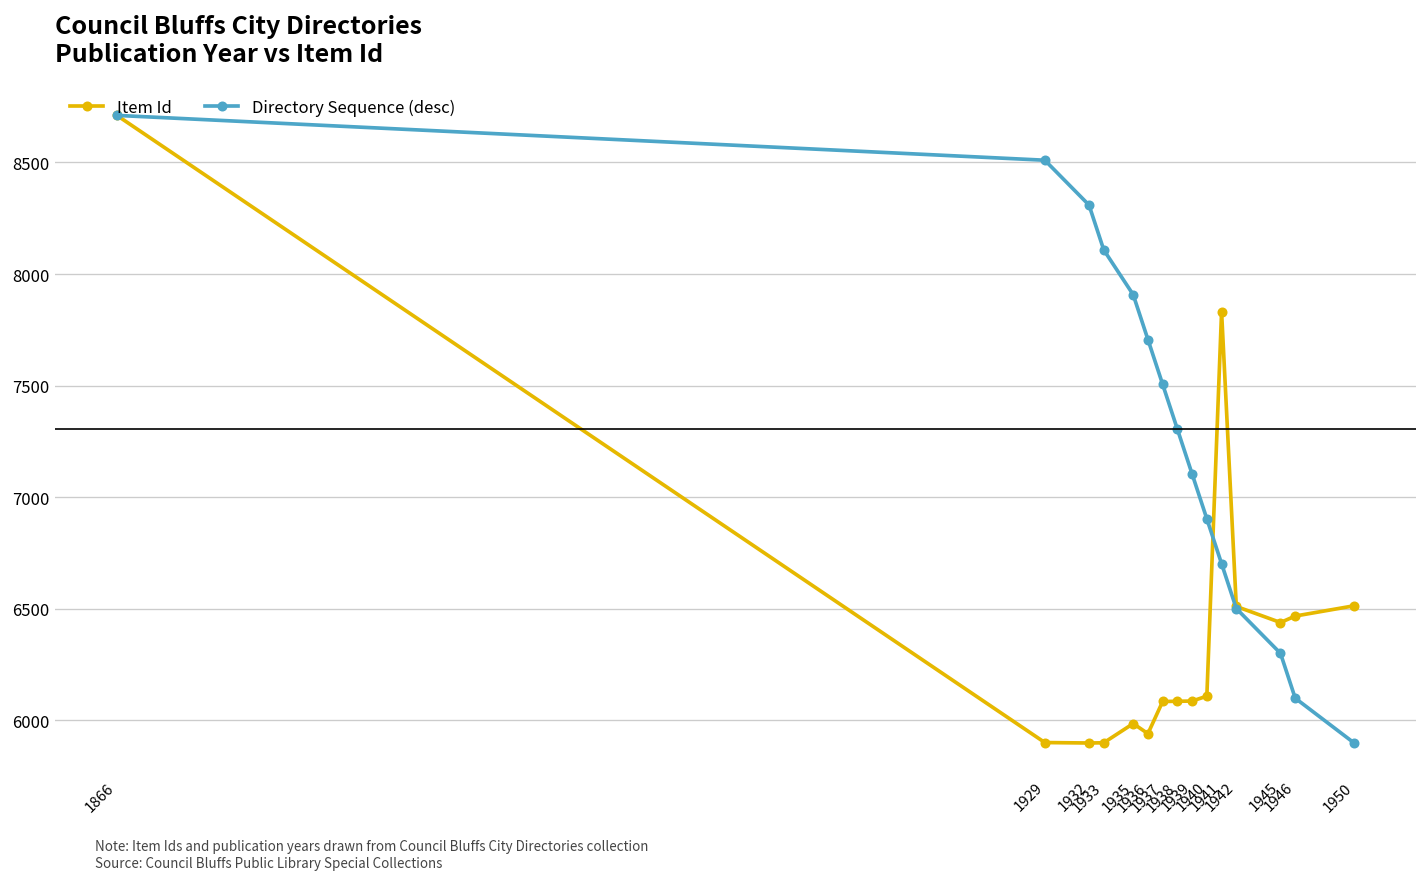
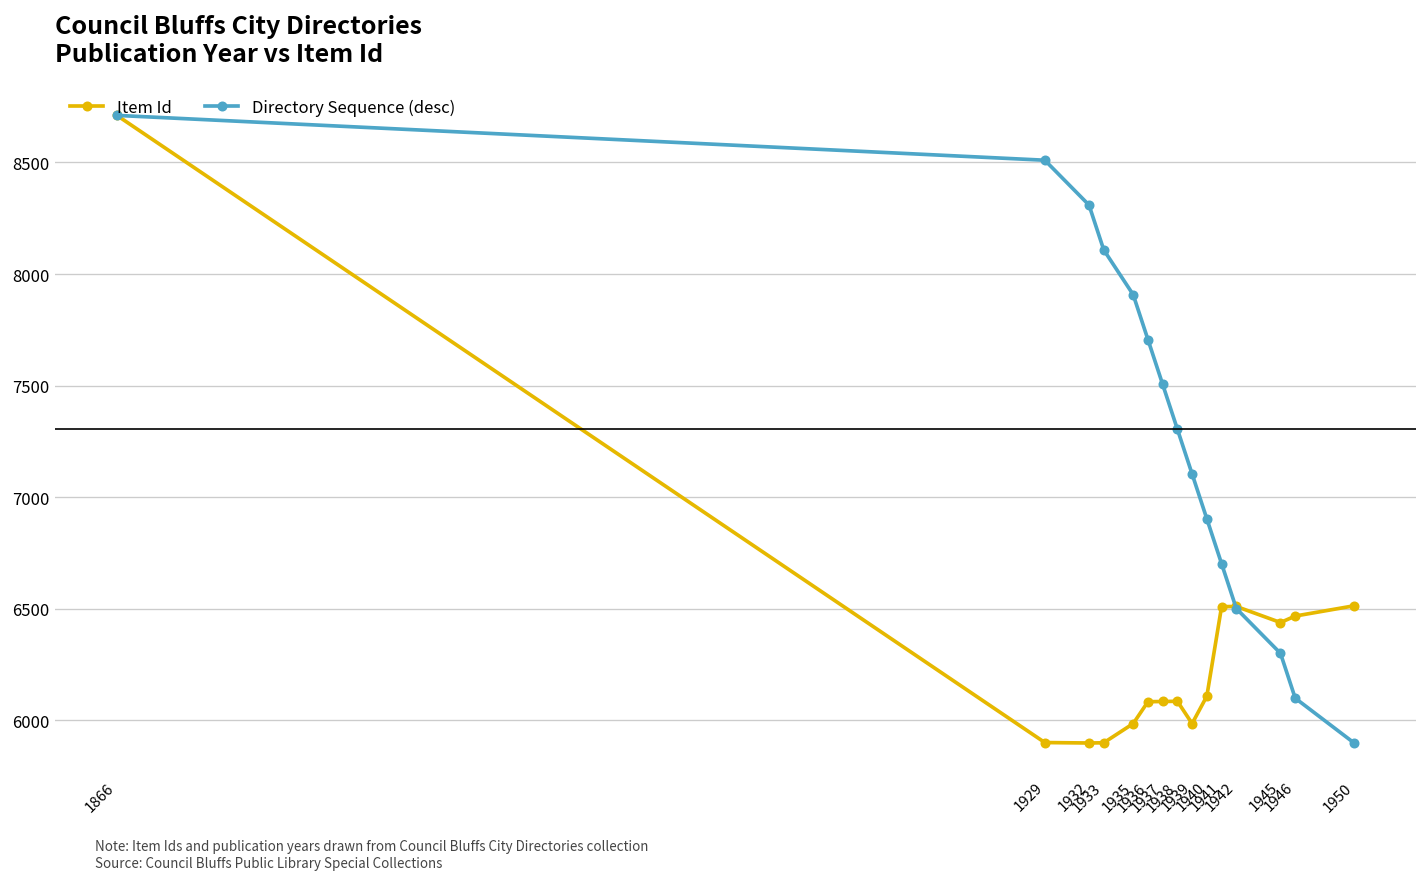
  {
    "Item Id": {
      "1929": 5900,
      "1932": 5900,
      "1933": 5900,
      "1935": 5990,
-     "1936": 5940,
+     "1936": 6080,
      "1937": 6080,
      "1938": 6090,
-     "1939": 6090,
+     "1939": 5990,
      "1940": 6110,
-     "1941": 7830,
+     "1941": 6510,
      "1945": 6440,
      "1946": 6470,
      "1950": 6510
    },
    "Directory Sequence (desc)": {
      "1929": 8510,
      "1932": 8310,
      "1933": 8110,
      "1935": 7910,
      "1936": 7710,
      "1937": 7510,
      "1938": 7300,
      "1939": 7100,
      "1940": 6900,
      "1941": 6700,
      "1945": 6300,
      "1946": 6100,
      "1950": 5900
    }
  }
